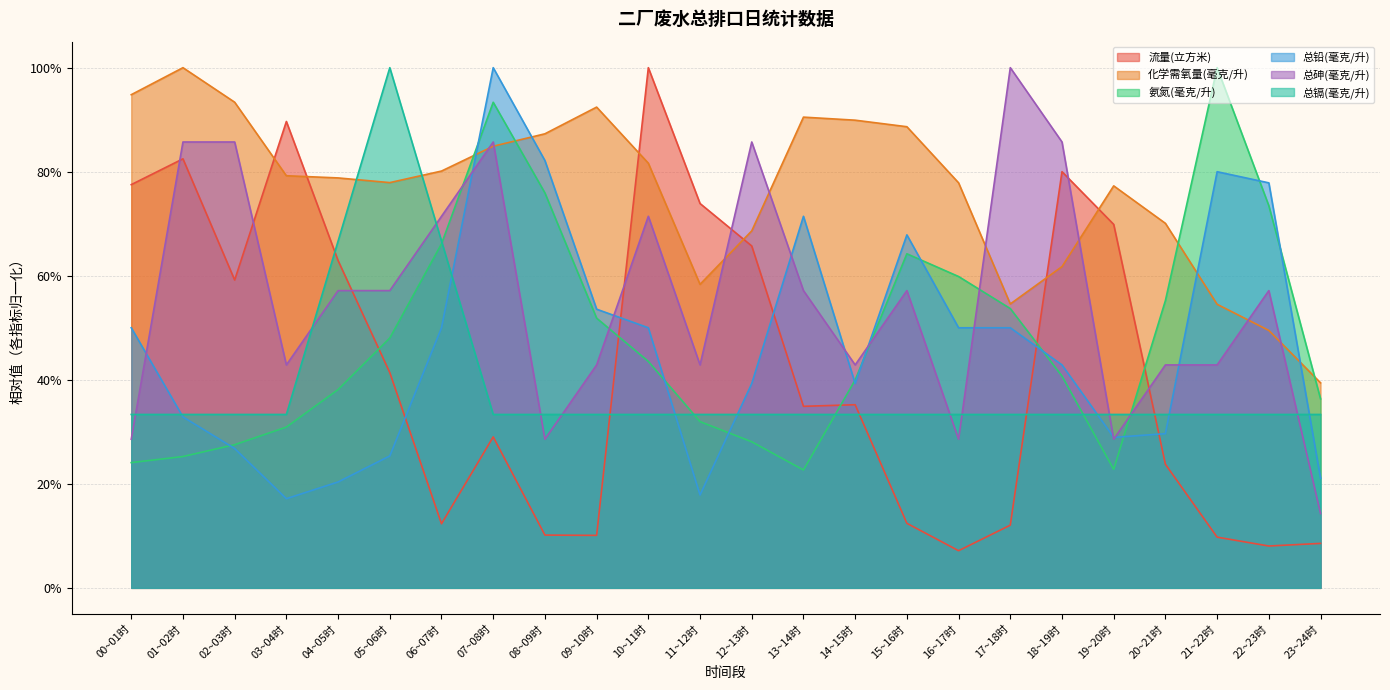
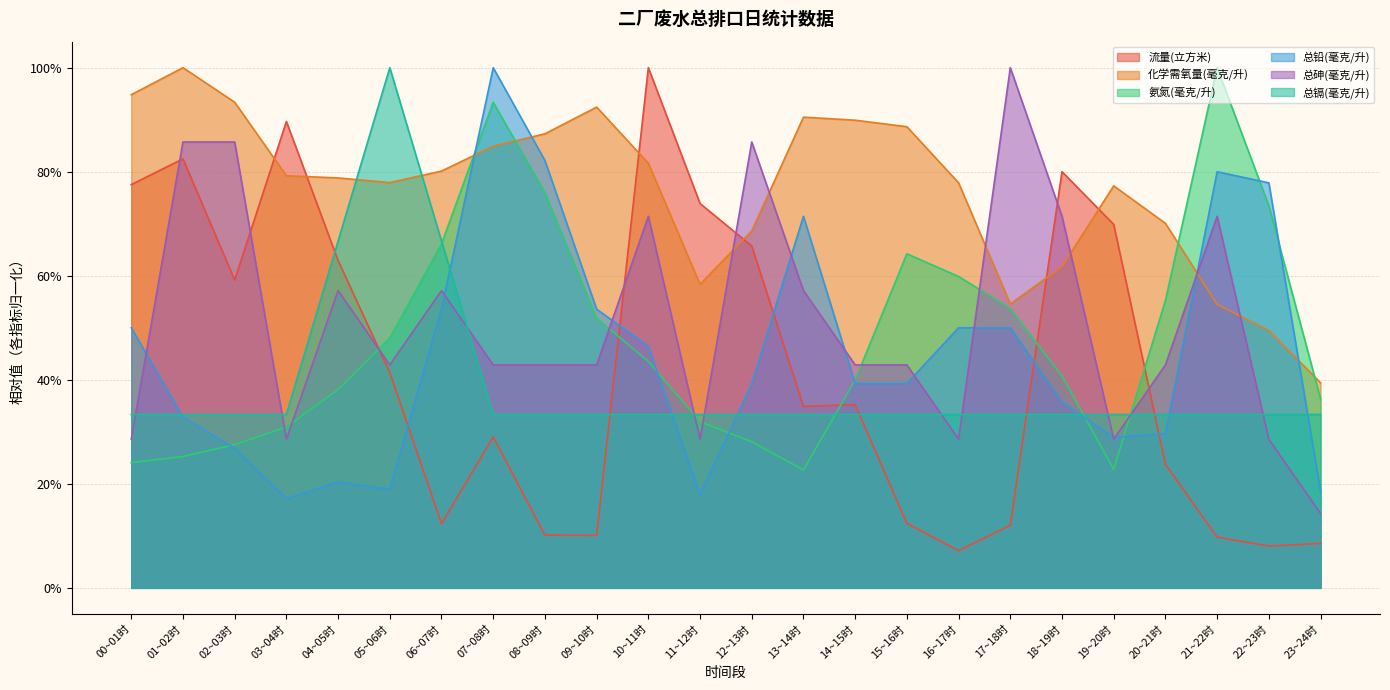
  {
    "总铅(毫克/升)": {
      "00~01时": "50%",
      "02~03时": "27%",
      "03~04时": "17%",
      "04~05时": "20%",
-     "05~06时": "25%",
-     "06~07时": "50%",
+     "05~06时": "19%",
+     "06~07时": "54%",
      "07~08时": "100%",
      "08~09时": "82%",
      "09~10时": "54%",
-     "10~11时": "50%",
+     "10~11时": "46%",
      "11~12时": "18%",
      "12~13时": "39%",
      "13~14时": "71%",
      "14~15时": "39%",
-     "15~16时": "68%",
+     "15~16时": "39%",
      "16~17时": "50%",
      "17~18时": "50%",
-     "18~19时": "43%",
+     "18~19时": "36%",
      "20~21时": "30%",
      "21~22时": "80%",
      "22~23时": "78%",
-     "23~24时": "21%"
+     "23~24时": "19%"
    },
    "总砷(毫克/升)": {
      "00~01时": "29%",
      "01~02时": "86%",
      "02~03时": "86%",
-     "03~04时": "43%",
+     "03~04时": "29%",
      "04~05时": "57%",
-     "05~06时": "57%",
-     "06~07时": "71%",
-     "07~08时": "86%",
-     "08~09时": "29%",
+     "05~06时": "43%",
+     "06~07时": "57%",
+     "07~08时": "43%",
+     "08~09时": "43%",
      "09~10时": "43%",
      "10~11时": "71%",
-     "11~12时": "43%",
+     "11~12时": "29%",
      "12~13时": "86%",
      "13~14时": "57%",
      "14~15时": "43%",
-     "15~16时": "57%",
+     "15~16时": "43%",
      "16~17时": "29%",
      "17~18时": "100%",
-     "18~19时": "86%",
+     "18~19时": "71%",
      "20~21时": "43%",
-     "21~22时": "43%",
-     "22~23时": "57%",
+     "21~22时": "71%",
+     "22~23时": "29%",
      "23~24时": "14%"
    }
  }
